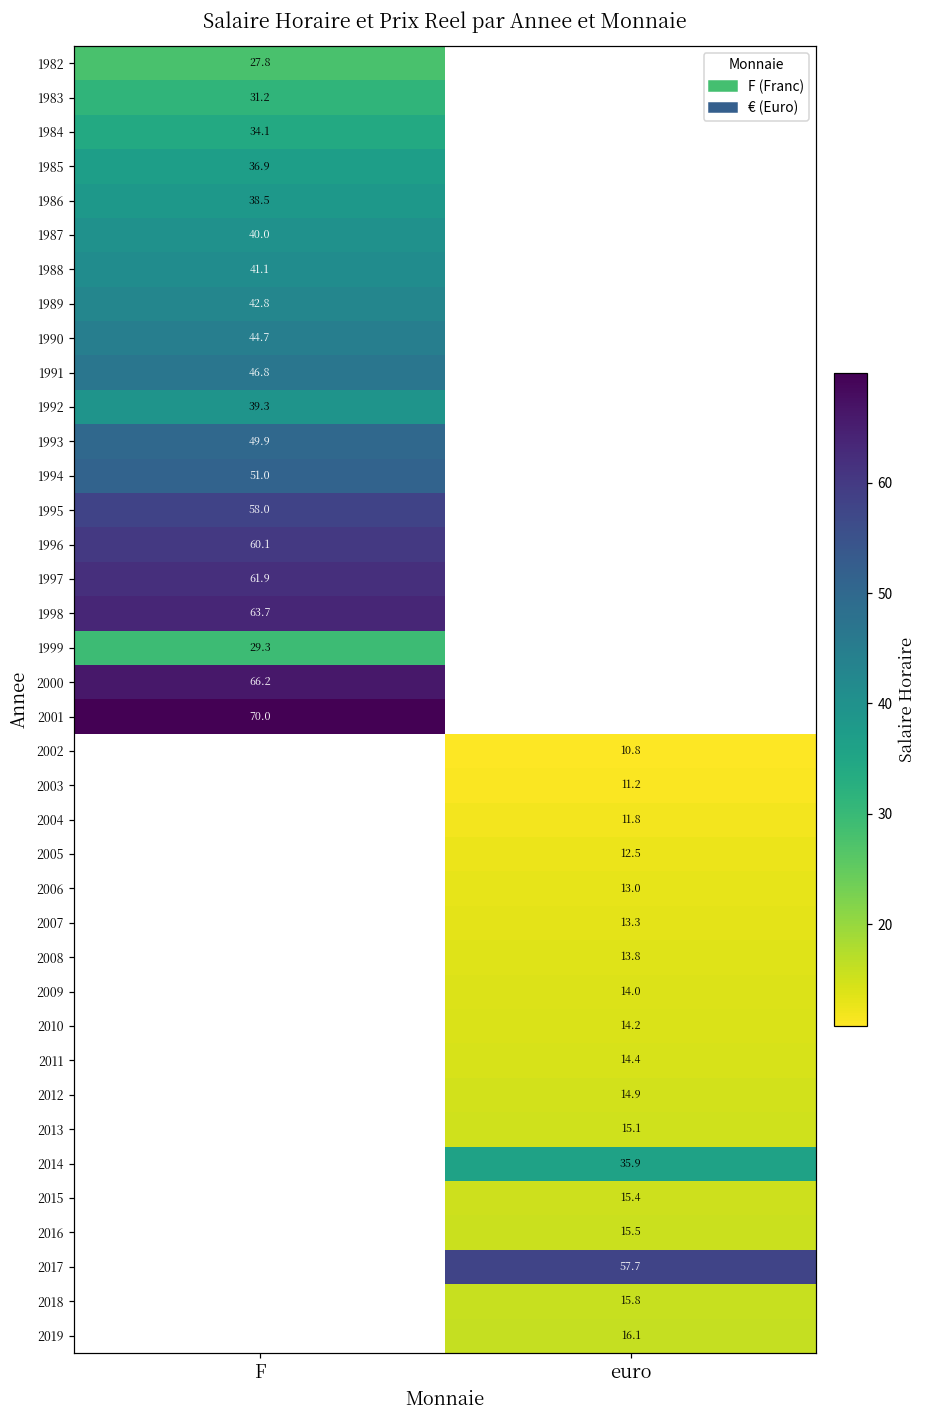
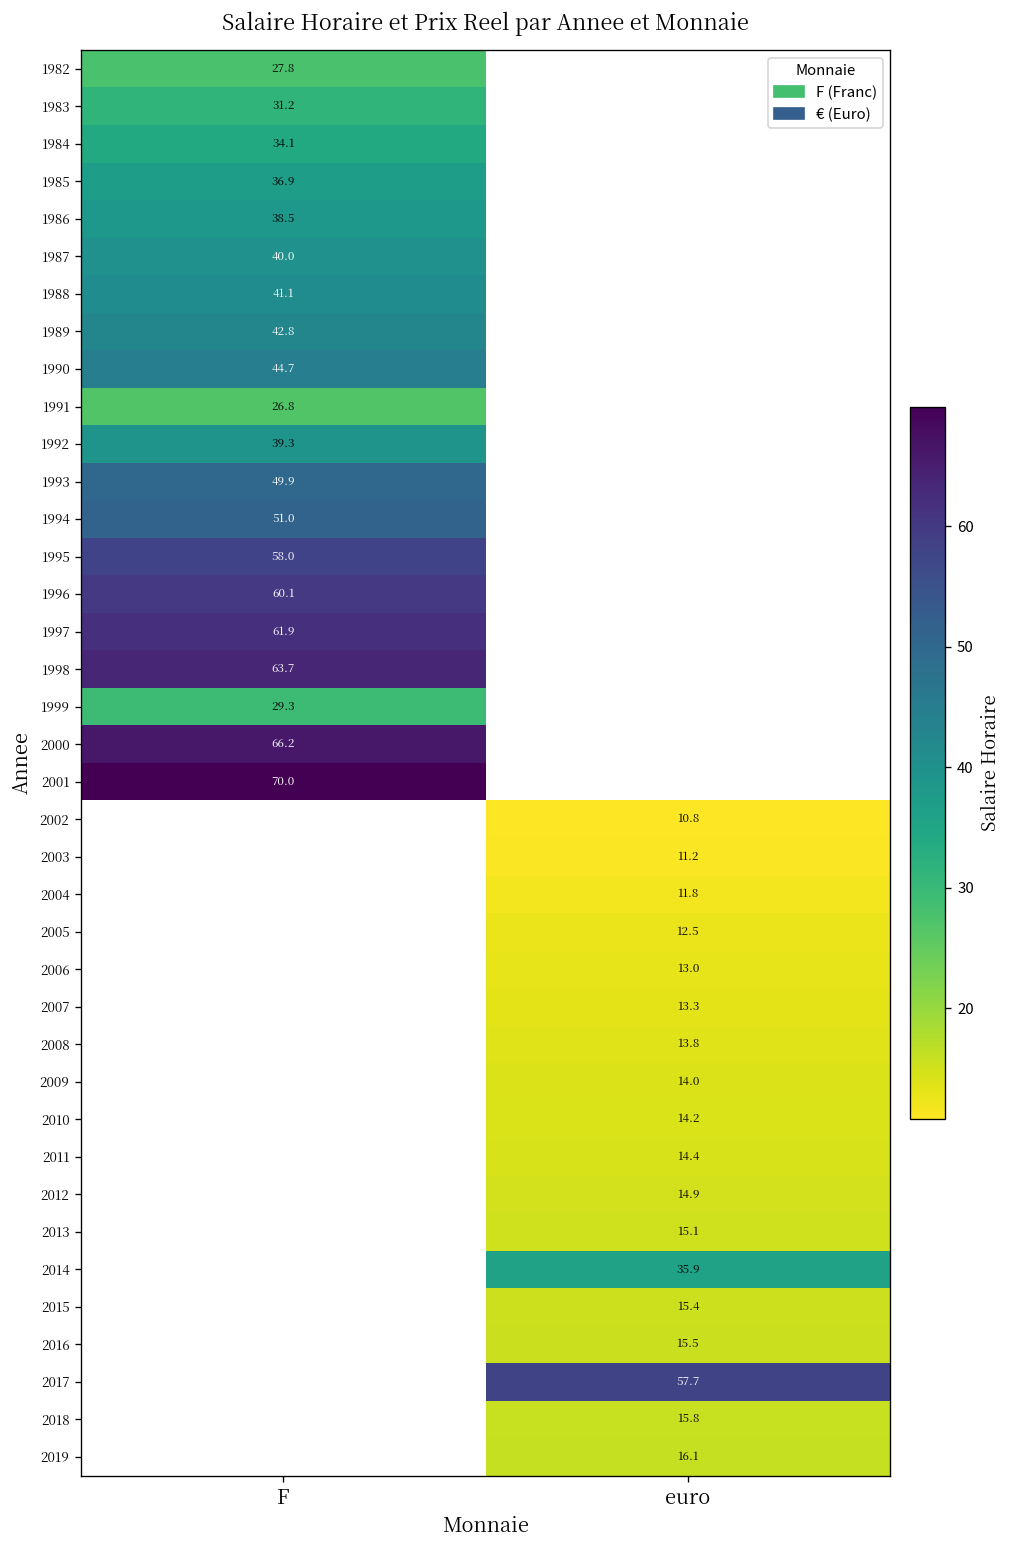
  {
    "1982": {
      "F": 27.8
    },
    "1983": {
      "F": 31.2
    },
    "1984": {
      "F": 34.1
    },
    "1985": {
      "F": 36.9
    },
    "1986": {
      "F": 38.5
    },
    "1987": {
      "F": 40.0
    },
    "1988": {
      "F": 41.1
    },
    "1989": {
      "F": 42.8
    },
    "1990": {
      "F": 44.7
    },
    "1991": {
-     "F": 46.8
+     "F": 26.8
    },
    "1992": {
      "F": 39.3
    },
    "1993": {
      "F": 49.9
    },
    "1994": {
      "F": 51.0
    },
    "1995": {
      "F": 58.0
    },
    "1996": {
      "F": 60.1
    },
    "1997": {
      "F": 61.9
    },
    "1998": {
      "F": 63.7
    },
    "1999": {
      "F": 29.3
    },
    "2000": {
      "F": 66.2
    },
    "2001": {
      "F": 70.0
    },
    "2002": {
      "euro": 10.8
    },
    "2003": {
      "euro": 11.2
    },
    "2004": {
      "euro": 11.8
    },
    "2005": {
      "euro": 12.5
    },
    "2006": {
      "euro": 13.0
    },
    "2007": {
      "euro": 13.3
    },
    "2008": {
      "euro": 13.8
    },
    "2009": {
      "euro": 14.0
    },
    "2010": {
      "euro": 14.2
    },
    "2011": {
      "euro": 14.4
    },
    "2012": {
      "euro": 14.9
    },
    "2013": {
      "euro": 15.1
    },
    "2014": {
      "euro": 35.9
    },
    "2015": {
      "euro": 15.4
    },
    "2016": {
      "euro": 15.5
    },
    "2017": {
      "euro": 57.7
    },
    "2018": {
      "euro": 15.8
    },
    "2019": {
      "euro": 16.1
    }
  }
